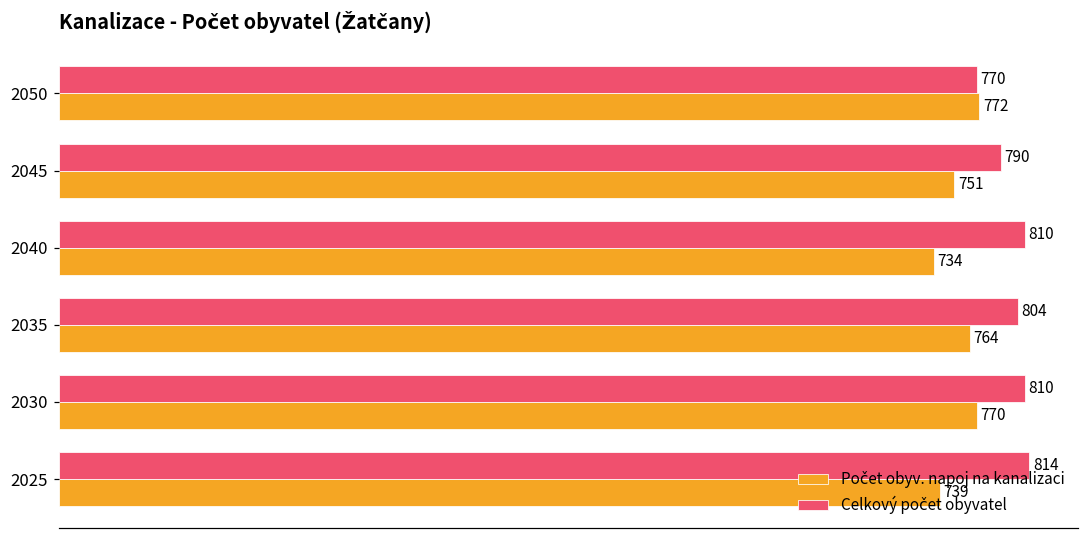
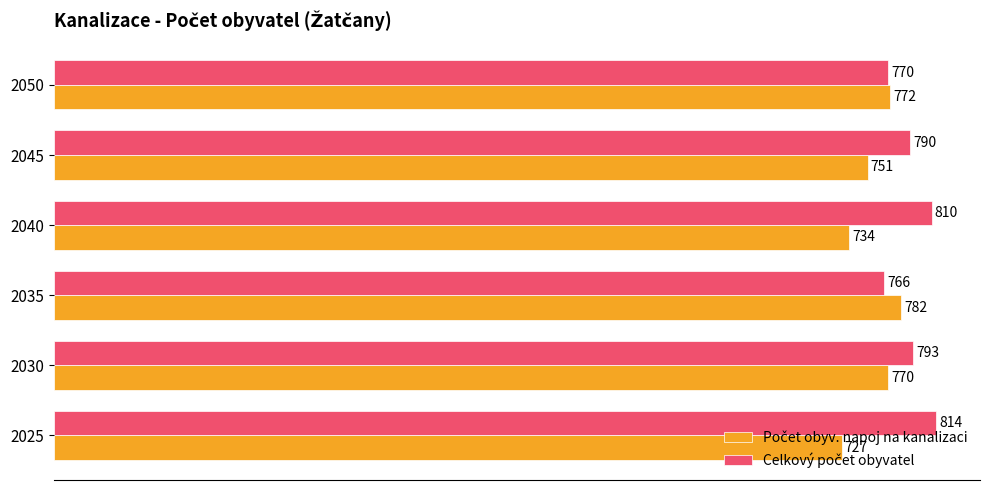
  {
    "Počet obyv. napoj na kanalizaci": {
      "2050": 772,
      "2045": 751,
      "2040": 734,
-     "2035": 764,
+     "2035": 782,
      "2030": 770,
-     "2025": 739
+     "2025": 727
    },
    "Celkový počet obyvatel": {
      "2050": 770,
      "2045": 790,
      "2040": 810,
-     "2035": 804,
-     "2030": 810,
+     "2035": 766,
+     "2030": 793,
      "2025": 814
    }
  }
